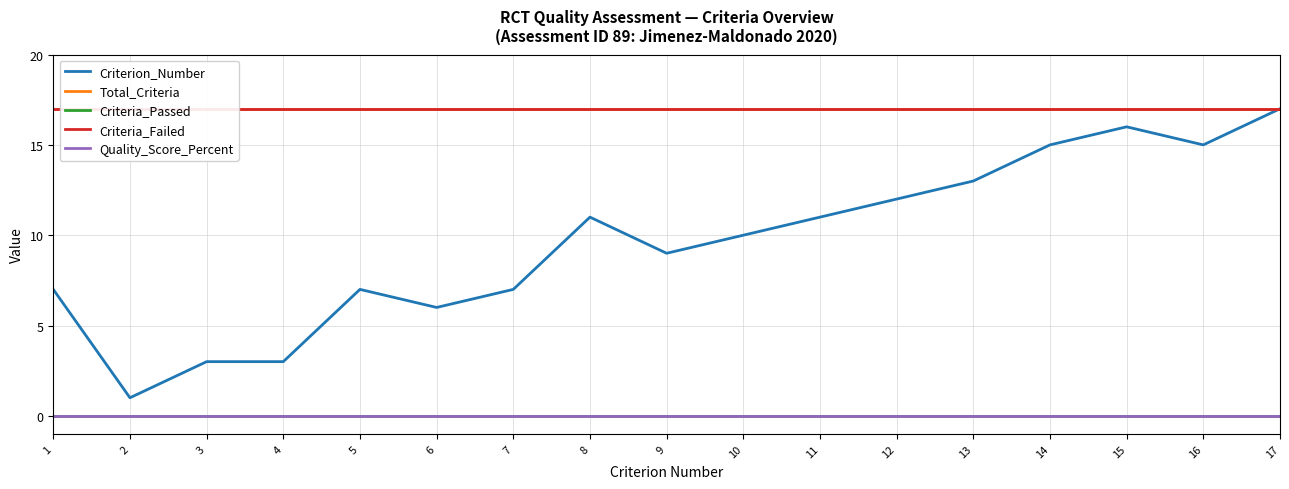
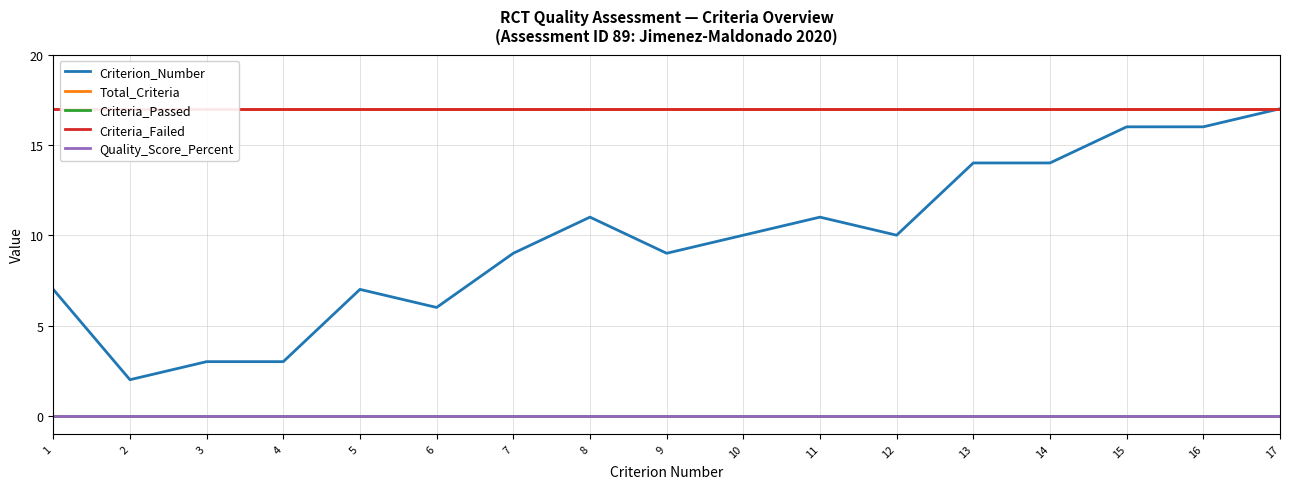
  {
    "Criterion_Number": {
      "1": 7,
-     "2": 1,
+     "2": 2,
      "3": 3,
      "4": 3,
      "5": 7,
      "6": 6,
-     "7": 7,
+     "7": 9,
      "8": 11,
      "9": 9,
      "10": 10,
      "11": 11,
-     "12": 12,
-     "13": 13,
-     "14": 15,
+     "12": 10,
+     "13": 14,
+     "14": 14,
      "15": 16,
-     "16": 15
+     "16": 16
    },
    "Criteria_Failed": {
      "1": 17,
      "4": 17,
      "5": 17,
      "6": 17,
      "7": 17,
      "8": 17,
      "9": 17,
      "10": 17,
      "11": 17,
      "12": 17,
      "13": 17,
      "14": 17,
      "15": 17,
      "16": 17
    },
    "Quality_Score_Percent": {
      "1": 0,
      "2": 0,
      "3": 0,
      "4": 0,
      "5": 0,
      "6": 0,
      "7": 0,
      "8": 0,
      "9": 0,
      "10": 0,
      "11": 0,
      "12": 0,
      "13": 0,
      "14": 0,
      "15": 0,
      "16": 0,
      "17": 0
    }
  }
